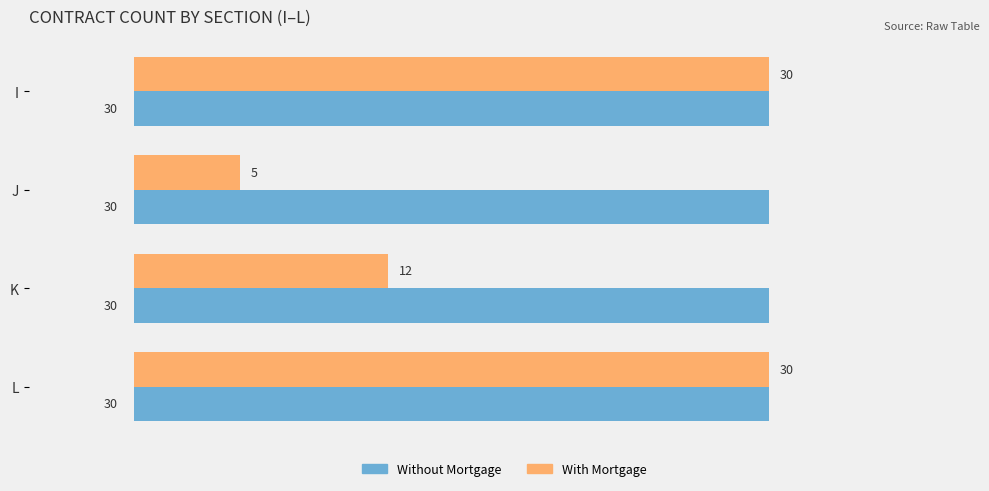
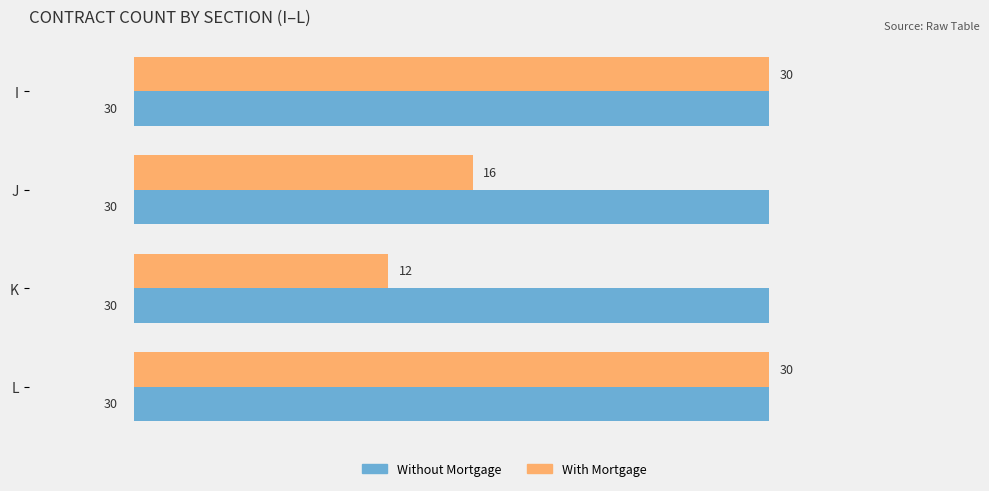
  {
    "With Mortgage": {
      "I": 30,
-     "J": 5,
+     "J": 16,
      "K": 12,
      "L": 30
    }
  }
